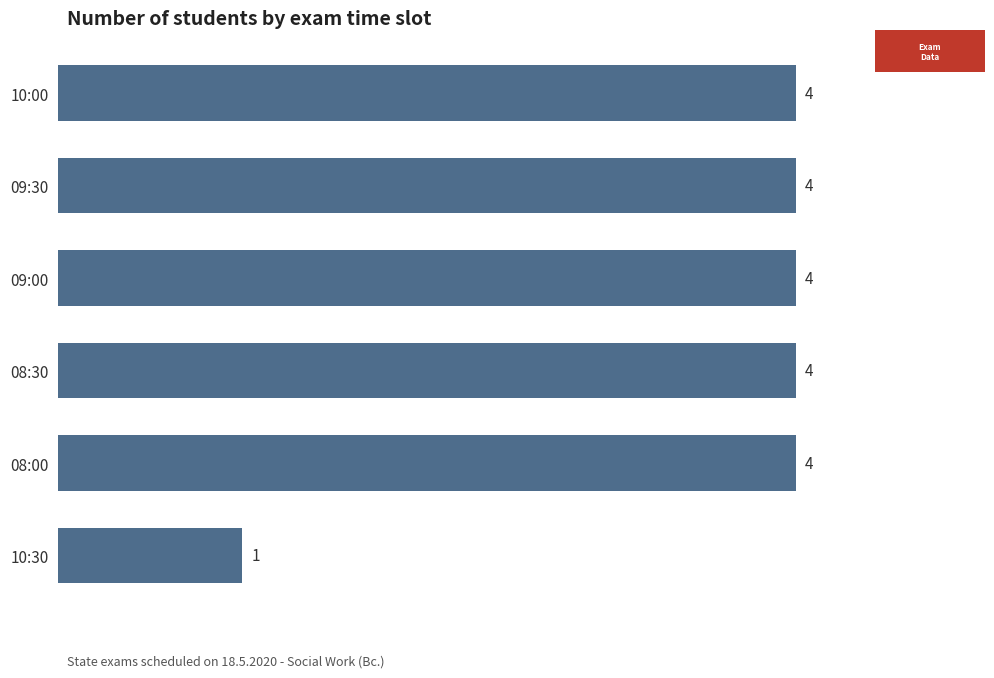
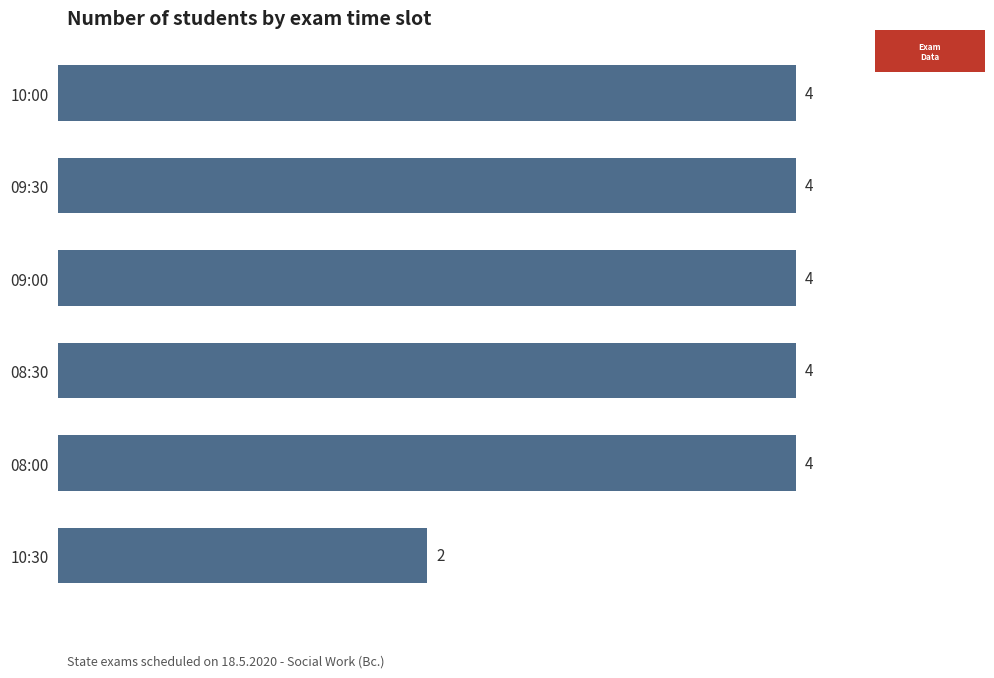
  {
    "10:00": 4,
    "09:30": 4,
    "09:00": 4,
    "08:30": 4,
    "08:00": 4,
-   "10:30": 1
+   "10:30": 2
  }
